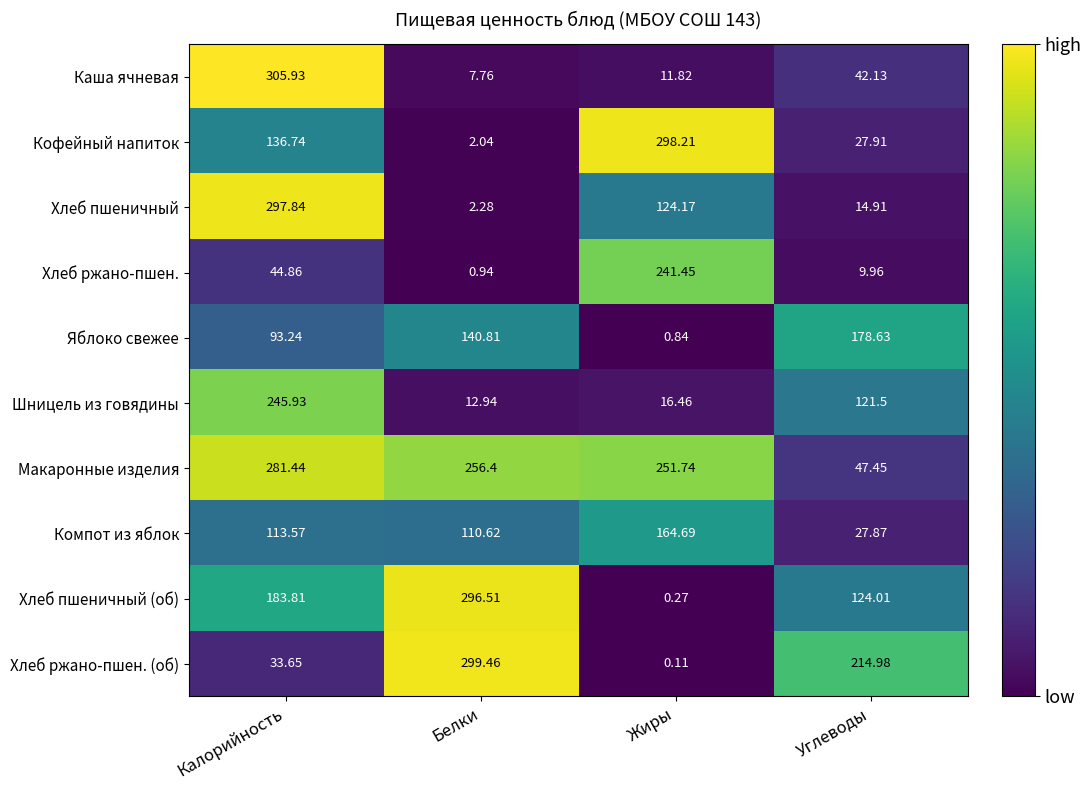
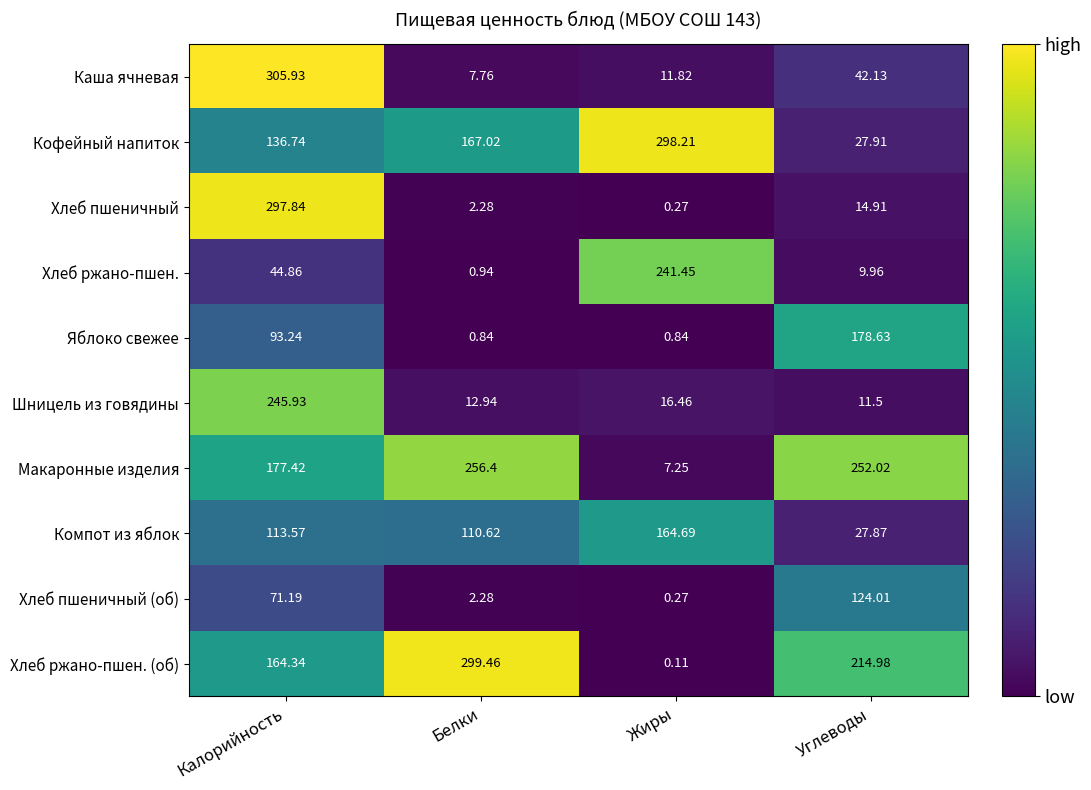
  {
    "Каша ячневая": {
      "Калорийность": 305.93,
      "Белки": 7.76,
      "Жиры": 11.82,
      "Углеводы": 42.13
    },
    "Кофейный напиток": {
      "Калорийность": 136.74,
-     "Белки": 2.04,
+     "Белки": 167.02,
      "Жиры": 298.21,
      "Углеводы": 27.91
    },
    "Хлеб пшеничный": {
      "Калорийность": 297.84,
      "Белки": 2.28,
-     "Жиры": 124.17,
+     "Жиры": 0.27,
      "Углеводы": 14.91
    },
    "Хлеб ржано-пшен.": {
      "Калорийность": 44.86,
      "Белки": 0.94,
      "Жиры": 241.45,
      "Углеводы": 9.96
    },
    "Яблоко свежее": {
      "Калорийность": 93.24,
-     "Белки": 140.81,
+     "Белки": 0.84,
      "Жиры": 0.84,
      "Углеводы": 178.63
    },
    "Шницель из говядины": {
      "Калорийность": 245.93,
      "Белки": 12.94,
      "Жиры": 16.46,
-     "Углеводы": 121.5
+     "Углеводы": 11.5
    },
    "Макаронные изделия": {
-     "Калорийность": 281.44,
+     "Калорийность": 177.42,
      "Белки": 256.4,
-     "Жиры": 251.74,
-     "Углеводы": 47.45
+     "Жиры": 7.25,
+     "Углеводы": 252.02
    },
    "Компот из яблок": {
      "Калорийность": 113.57,
      "Белки": 110.62,
      "Жиры": 164.69,
      "Углеводы": 27.87
    },
    "Хлеб пшеничный (об)": {
-     "Калорийность": 183.81,
-     "Белки": 296.51,
+     "Калорийность": 71.19,
+     "Белки": 2.28,
      "Жиры": 0.27,
      "Углеводы": 124.01
    },
    "Хлеб ржано-пшен. (об)": {
-     "Калорийность": 33.65,
+     "Калорийность": 164.34,
      "Белки": 299.46,
      "Жиры": 0.11,
      "Углеводы": 214.98
    }
  }
